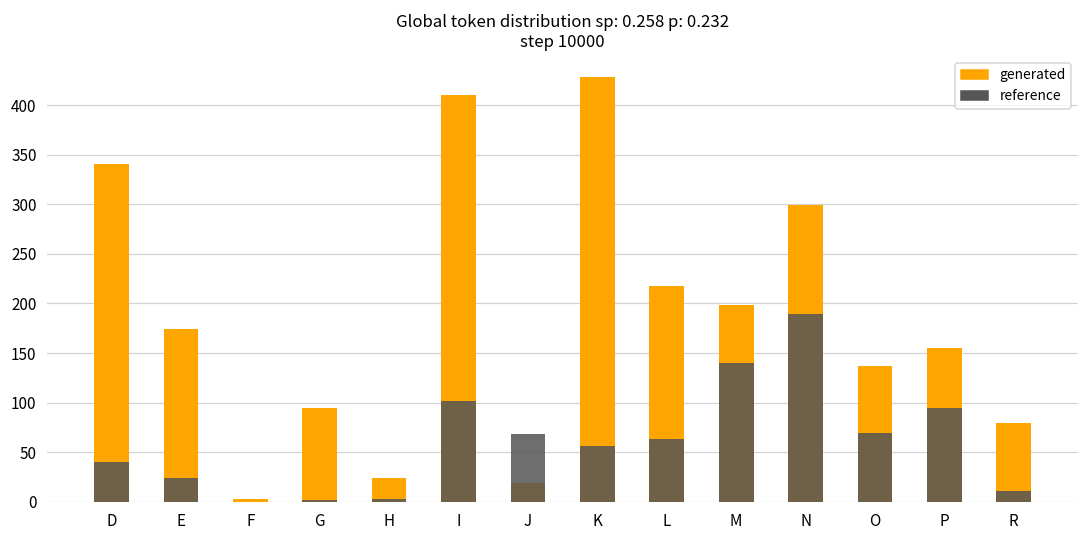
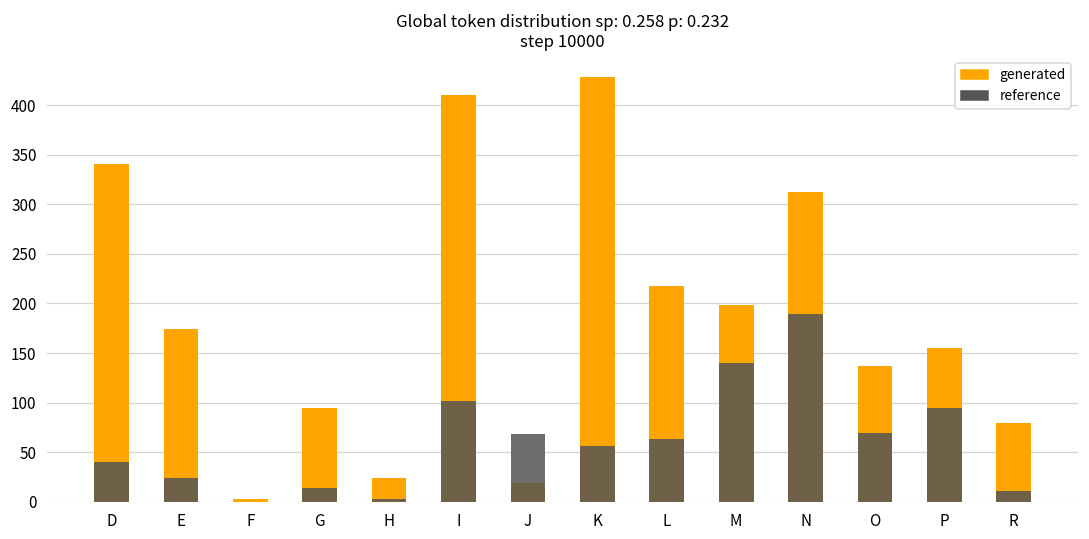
  {
    "generated": {
      "D": 340,
      "E": 170,
      "F": 0,
      "G": 100,
      "H": 20,
      "I": 410,
      "K": 430,
      "L": 220,
      "M": 200,
-     "N": 300,
+     "N": 310,
      "O": 140,
      "P": 160,
      "R": 80
    },
    "reference": {
      "F": 0,
-     "G": 0,
+     "G": 10,
      "J": 70
    }
  }
